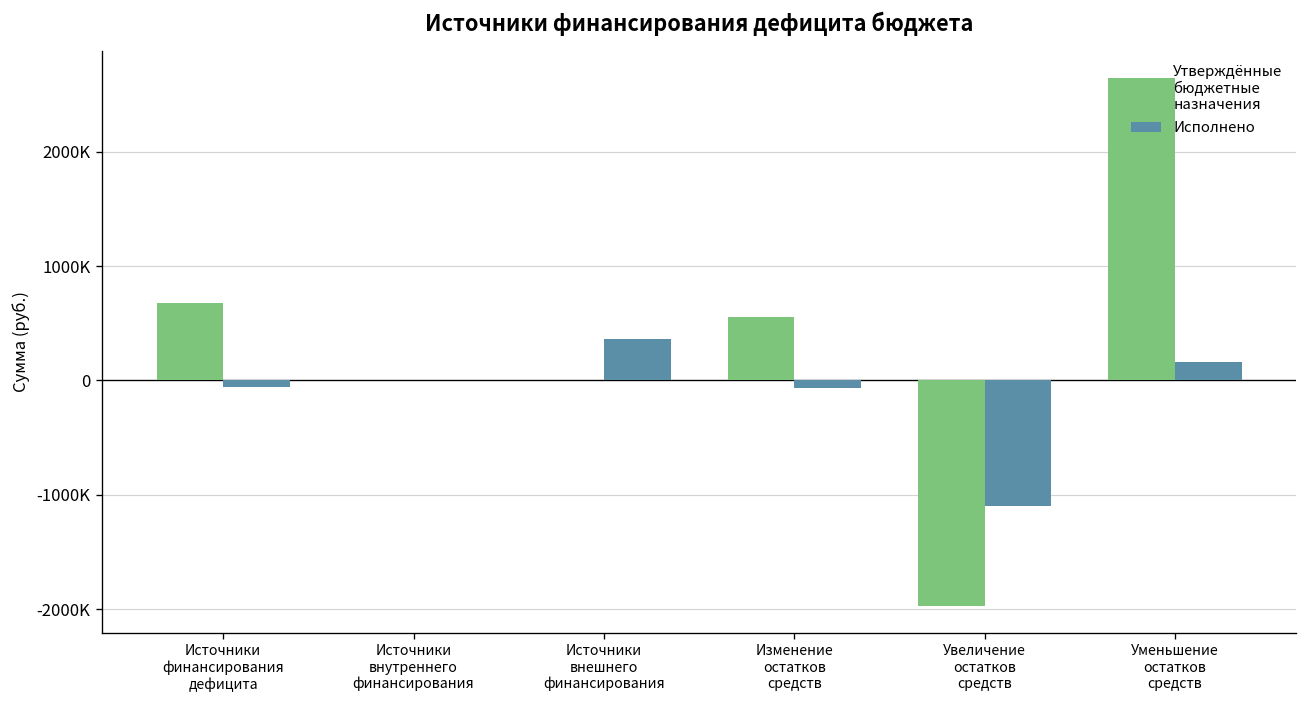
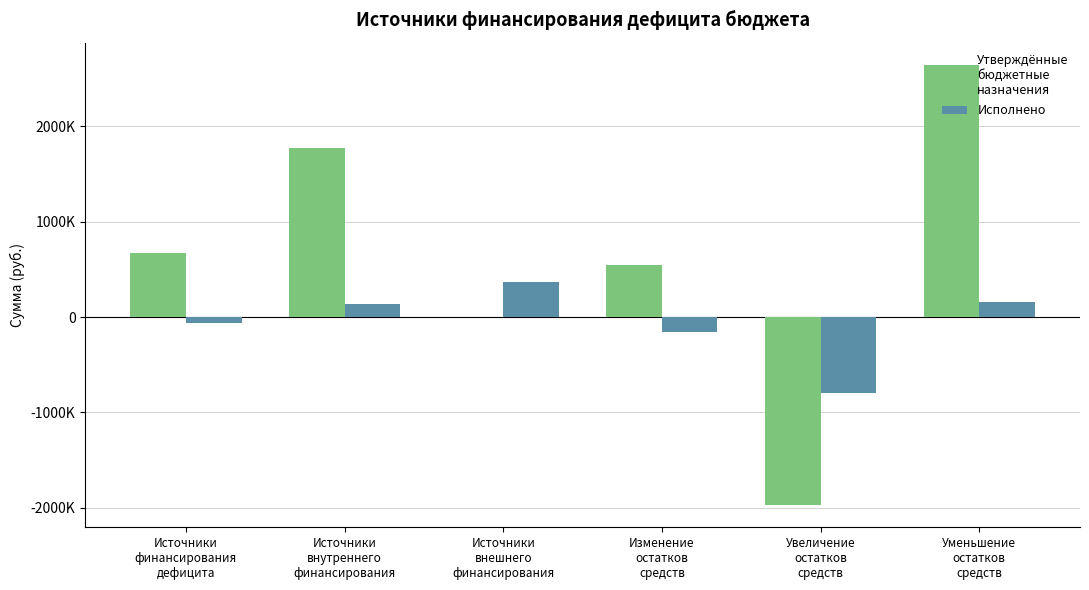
  {
    "Утверждённые бюджетные назначения": {
      "Источники финансирования дефицита": 700000,
-     "Источники внутреннего финансирования": 0,
+     "Источники внутреннего финансирования": 1800000,
      "Источники внешнего финансирования": 0,
      "Изменение остатков средств": 600000,
      "Увеличение остатков средств": -2000000,
      "Уменьшение остатков средств": 2600000
    },
    "Исполнено": {
      "Источники финансирования дефицита": -100000,
-     "Источники внутреннего финансирования": 0,
+     "Источники внутреннего финансирования": 100000,
      "Источники внешнего финансирования": 400000,
-     "Изменение остатков средств": -100000,
-     "Увеличение остатков средств": -1100000,
+     "Изменение остатков средств": -200000,
+     "Увеличение остатков средств": -800000,
      "Уменьшение остатков средств": 200000
    }
  }
